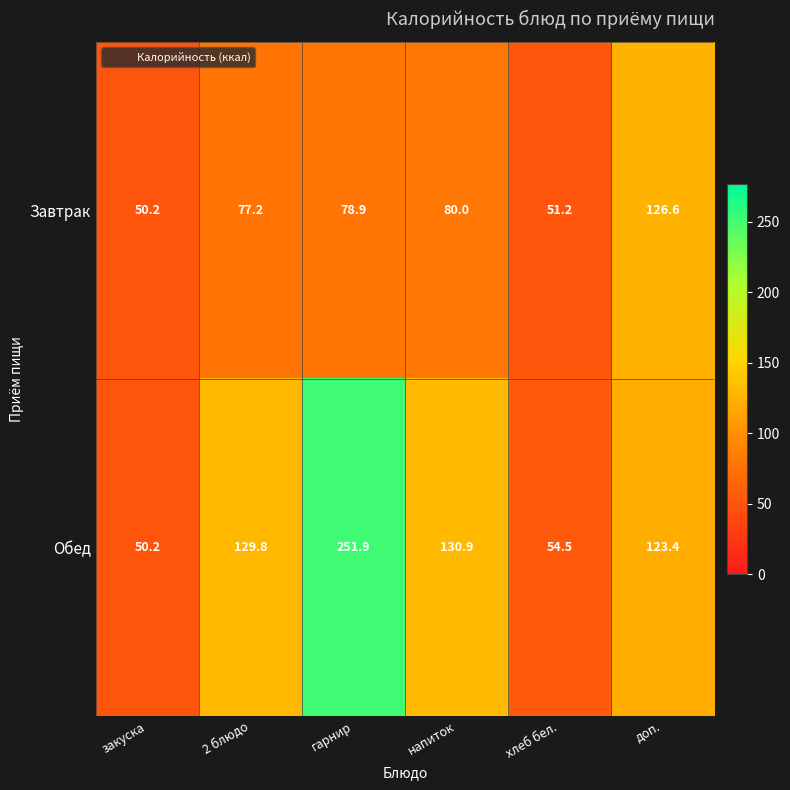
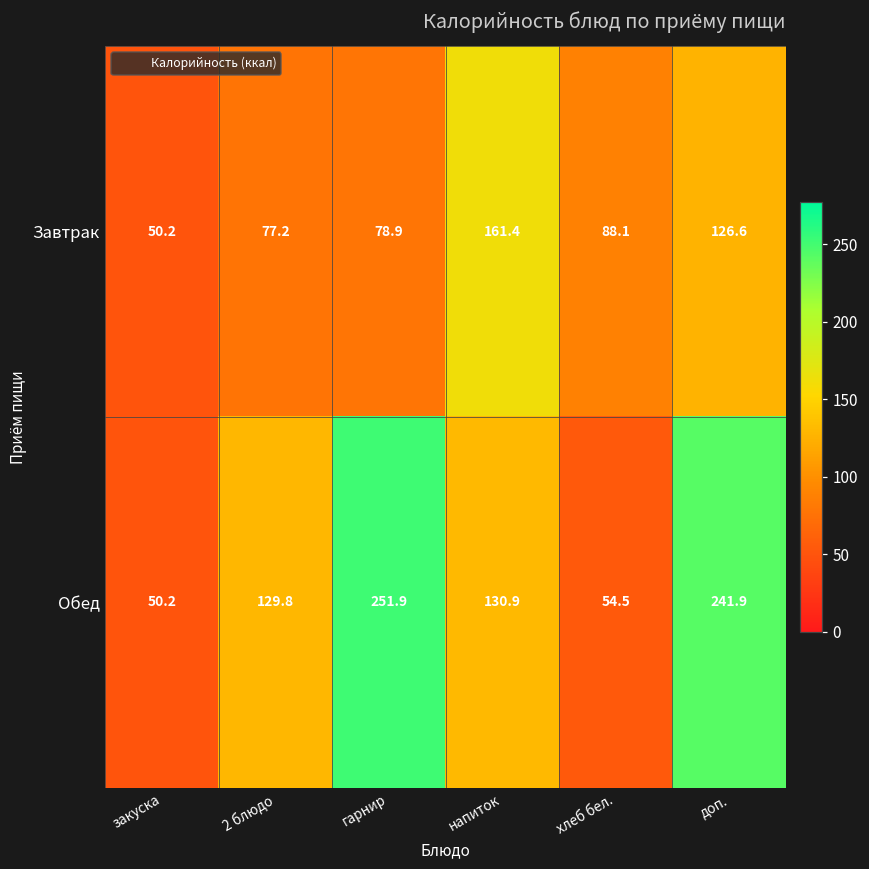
  {
    "Завтрак": {
      "закуска": 50.2,
      "2 блюдо": 77.2,
      "гарнир": 78.9,
-     "напиток": 80.0,
-     "хлеб бел.": 51.2,
+     "напиток": 161.4,
+     "хлеб бел.": 88.1,
      "доп.": 126.6
    },
    "Обед": {
      "закуска": 50.2,
      "2 блюдо": 129.8,
      "гарнир": 251.9,
      "напиток": 130.9,
      "хлеб бел.": 54.5,
-     "доп.": 123.4
+     "доп.": 241.9
    }
  }
